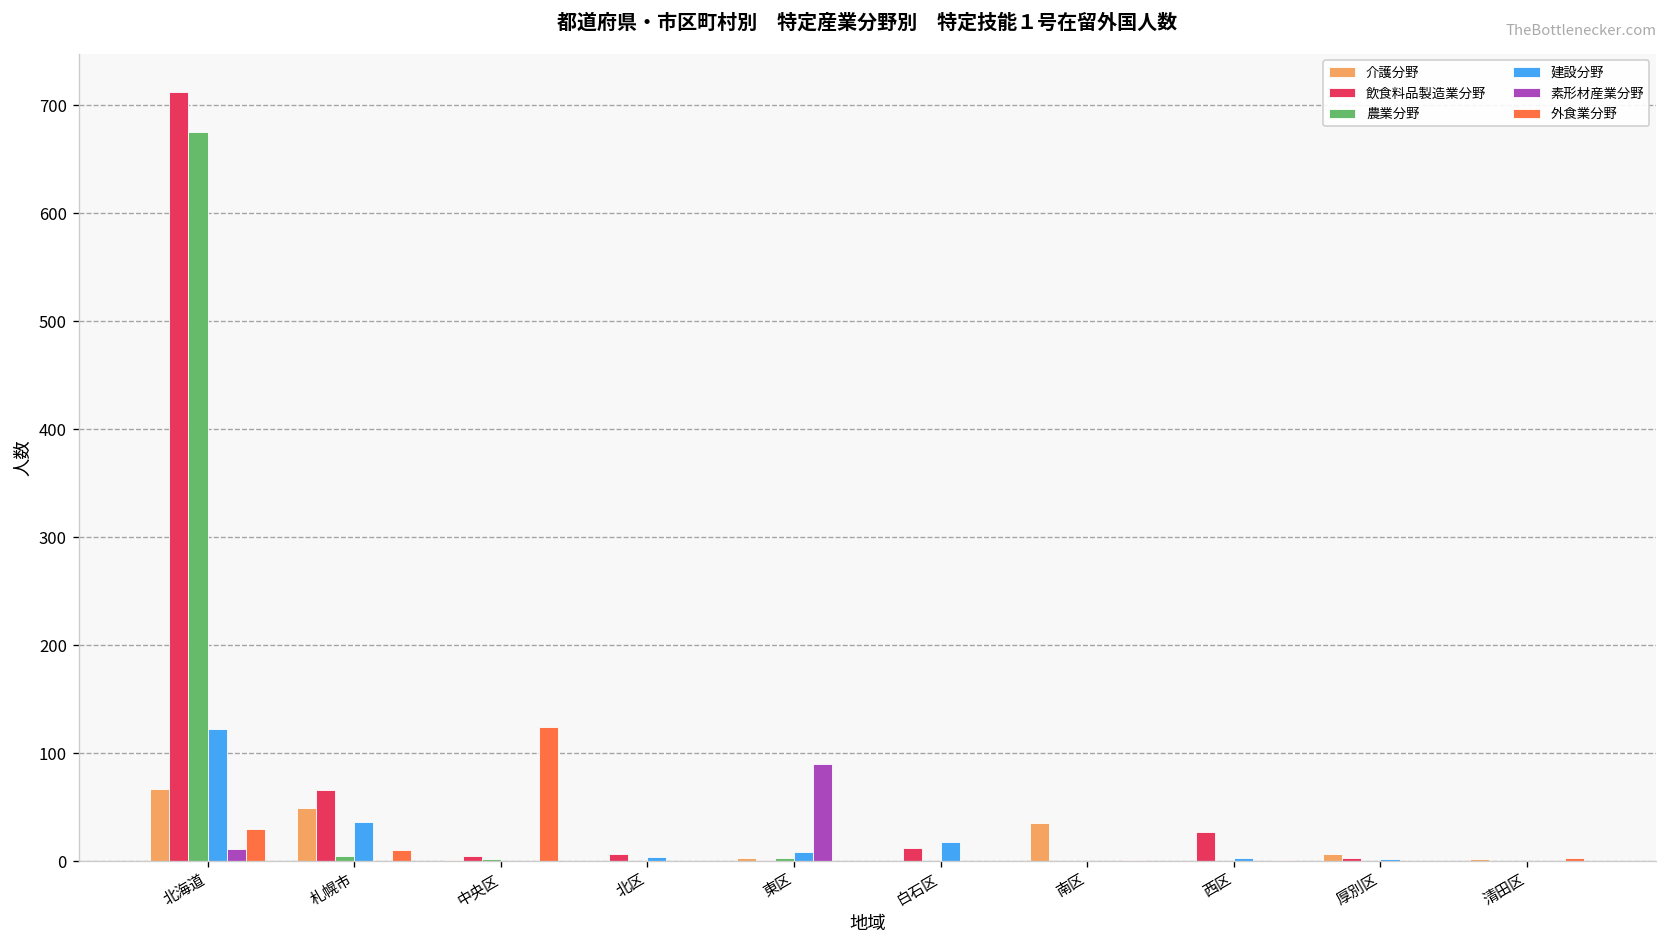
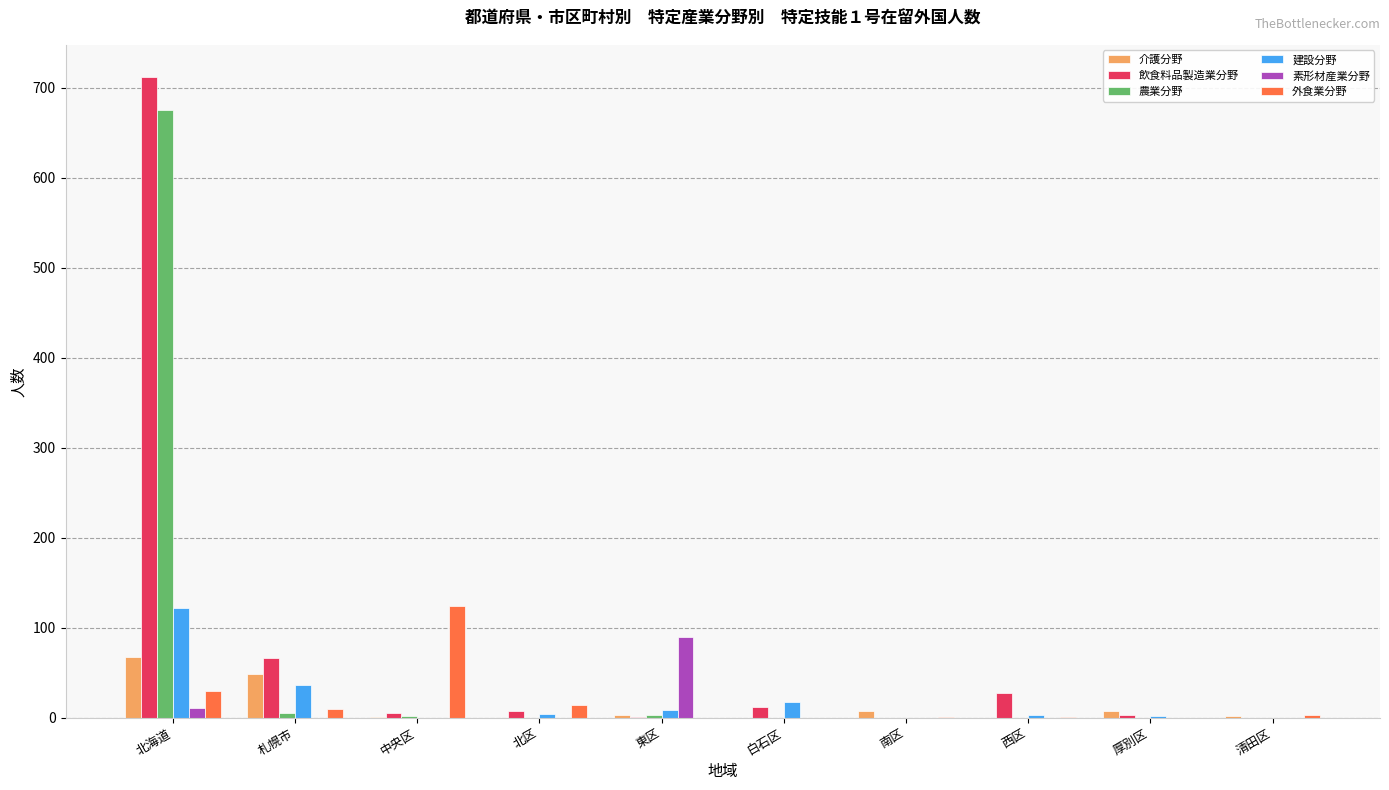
  {
    "介護分野": {
      "北海道": 70,
      "札幌市": 50,
      "北区": 0,
      "東区": 0,
      "白石区": 0,
-     "南区": 40,
+     "南区": 10,
      "西区": 0,
      "厚別区": 10
    },
    "飲食料品製造業分野": {
      "北海道": 710,
      "札幌市": 70,
      "中央区": 10,
      "北区": 10,
      "白石区": 10,
      "南区": 0,
      "西区": 30,
      "厚別区": 0,
      "清田区": 0
    },
    "農業分野": {
      "北海道": 680,
      "札幌市": 10,
      "北区": 0,
      "東区": 0,
      "白石区": 0,
      "南区": 0,
      "西区": 0,
      "厚別区": 0,
      "清田区": 0
    },
    "建設分野": {
      "北海道": 120,
      "札幌市": 40,
      "中央区": 0,
      "北区": 0,
      "東区": 10,
      "白石区": 20,
      "南区": 0,
      "西区": 0,
      "清田区": 0
    },
    "素形材産業分野": {
      "北海道": 10,
      "札幌市": 0,
      "中央区": 0,
      "北区": 0,
      "東区": 90,
      "白石区": 0,
      "南区": 0,
      "西区": 0,
      "厚別区": 0,
      "清田区": 0
    },
    "外食業分野": {
      "北海道": 30,
      "札幌市": 10,
      "中央区": 120,
-     "北区": 0,
+     "北区": 10,
      "東区": 0,
      "白石区": 0,
      "厚別区": 0,
      "清田区": 0
    }
  }
